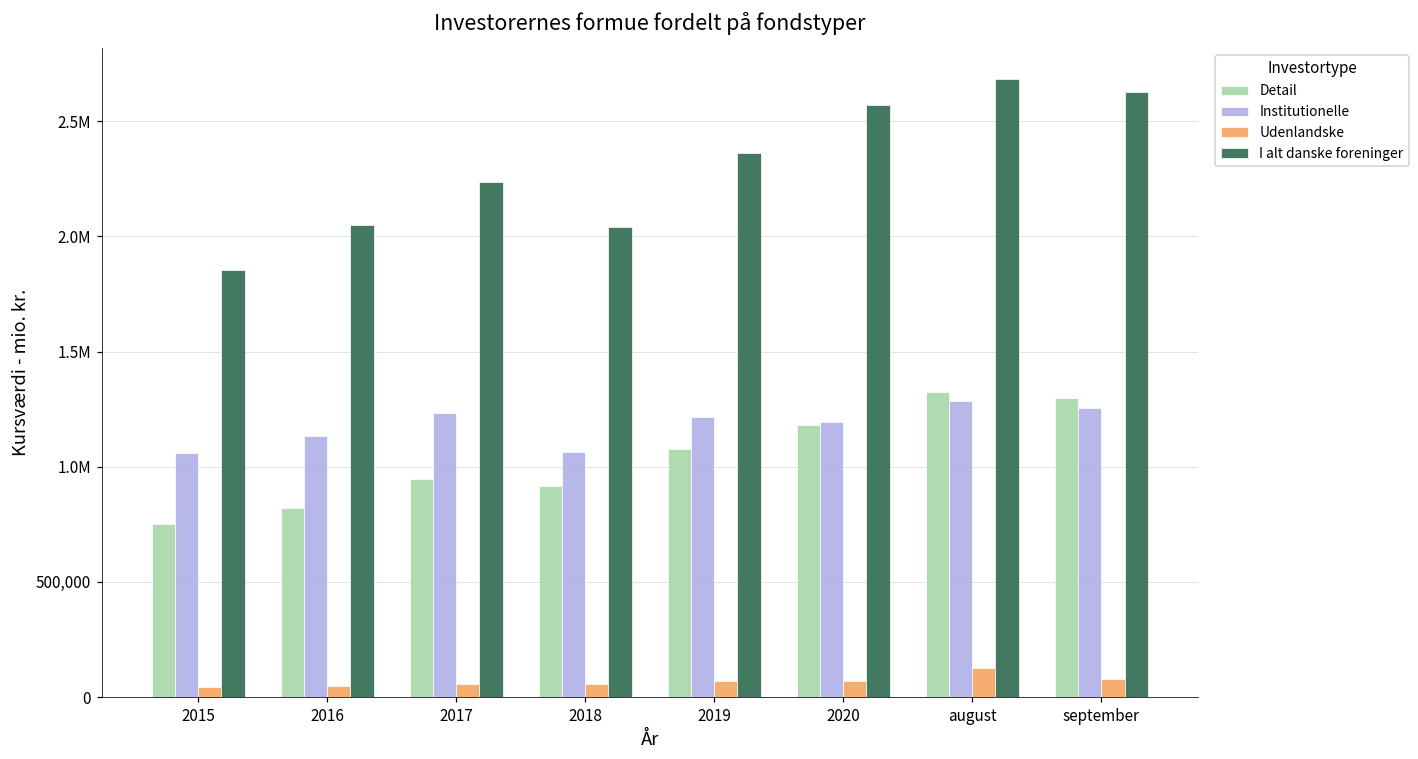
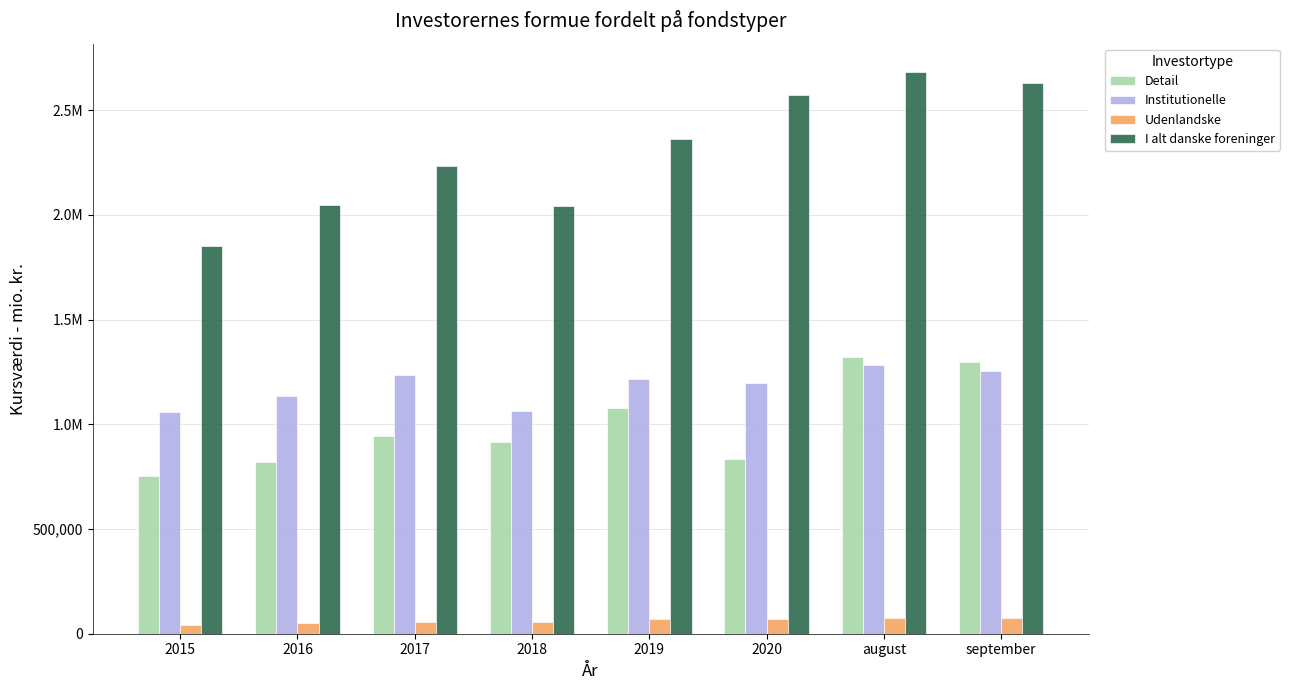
  {
    "Detail": {
      "2015": "750,000",
      "2016": "820,000",
      "2017": "950,000",
      "2018": "920,000",
      "2019": "1,080,000",
-     "2020": "1,180,000",
+     "2020": "830,000",
      "august": "1,320,000",
      "september": "1,300,000"
    },
    "Institutionelle": {
      "2015": "1,060,000",
      "2016": "1,130,000",
      "2017": "1,230,000",
      "2018": "1,070,000",
      "2019": "1,220,000",
      "2020": "1,200,000",
      "august": "1,280,000",
      "september": "1,250,000"
    },
    "Udenlandske": {
      "2015": "40,000",
      "2016": "50,000",
      "2017": "60,000",
      "2018": "60,000",
      "2019": "70,000",
      "2020": "70,000",
-     "august": "130,000",
+     "august": "80,000",
      "september": "80,000"
    },
    "I alt danske foreninger": {
      "2015": "1,850,000",
      "2016": "2,050,000",
      "2017": "2,240,000",
      "2018": "2,040,000",
      "2019": "2,360,000",
      "2020": "2,570,000",
      "august": "2,680,000",
      "september": "2,630,000"
    }
  }
